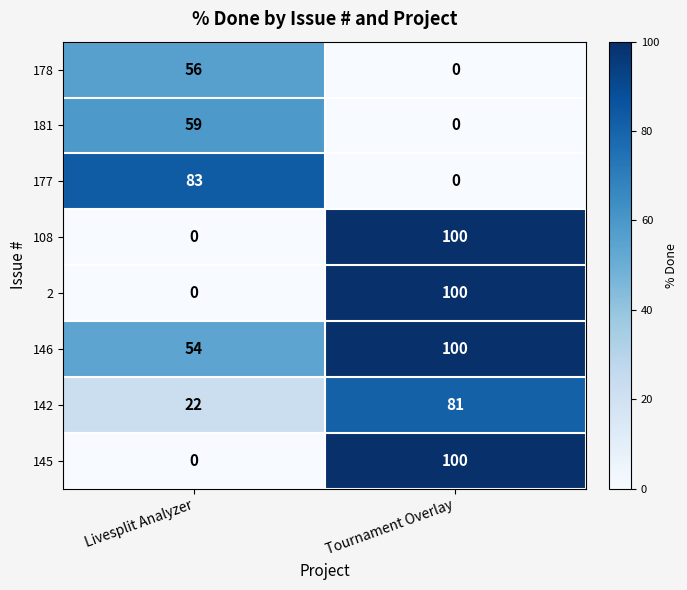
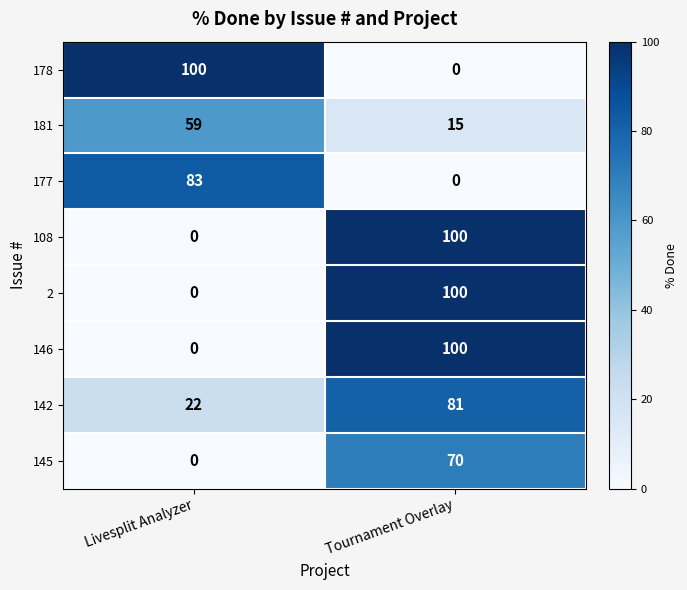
  {
    "178": {
-     "Livesplit Analyzer": 56,
+     "Livesplit Analyzer": 100,
      "Tournament Overlay": 0
    },
    "181": {
      "Livesplit Analyzer": 59,
-     "Tournament Overlay": 0
+     "Tournament Overlay": 15
    },
    "177": {
      "Livesplit Analyzer": 83,
      "Tournament Overlay": 0
    },
    "108": {
      "Livesplit Analyzer": 0,
      "Tournament Overlay": 100
    },
    "2": {
      "Livesplit Analyzer": 0,
      "Tournament Overlay": 100
    },
    "146": {
-     "Livesplit Analyzer": 54,
+     "Livesplit Analyzer": 0,
      "Tournament Overlay": 100
    },
    "142": {
      "Livesplit Analyzer": 22,
      "Tournament Overlay": 81
    },
    "145": {
      "Livesplit Analyzer": 0,
-     "Tournament Overlay": 100
+     "Tournament Overlay": 70
    }
  }
